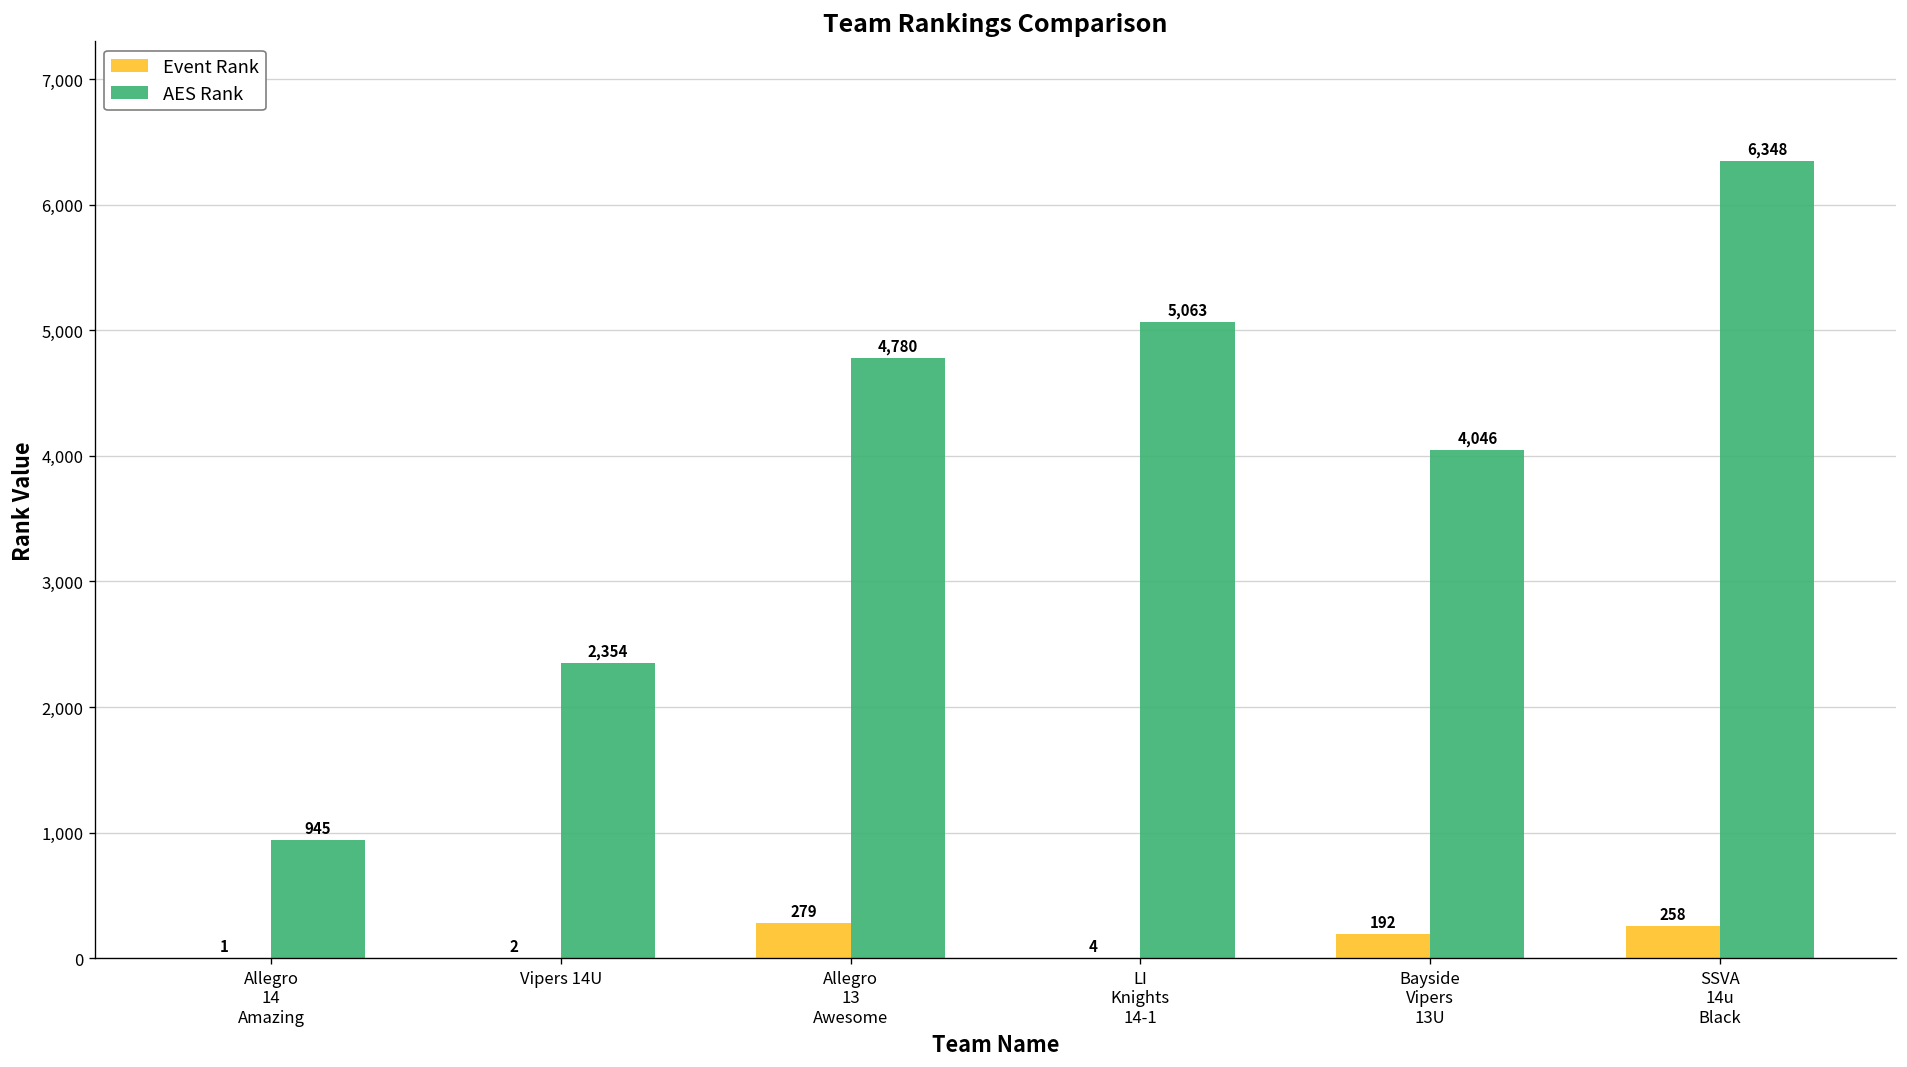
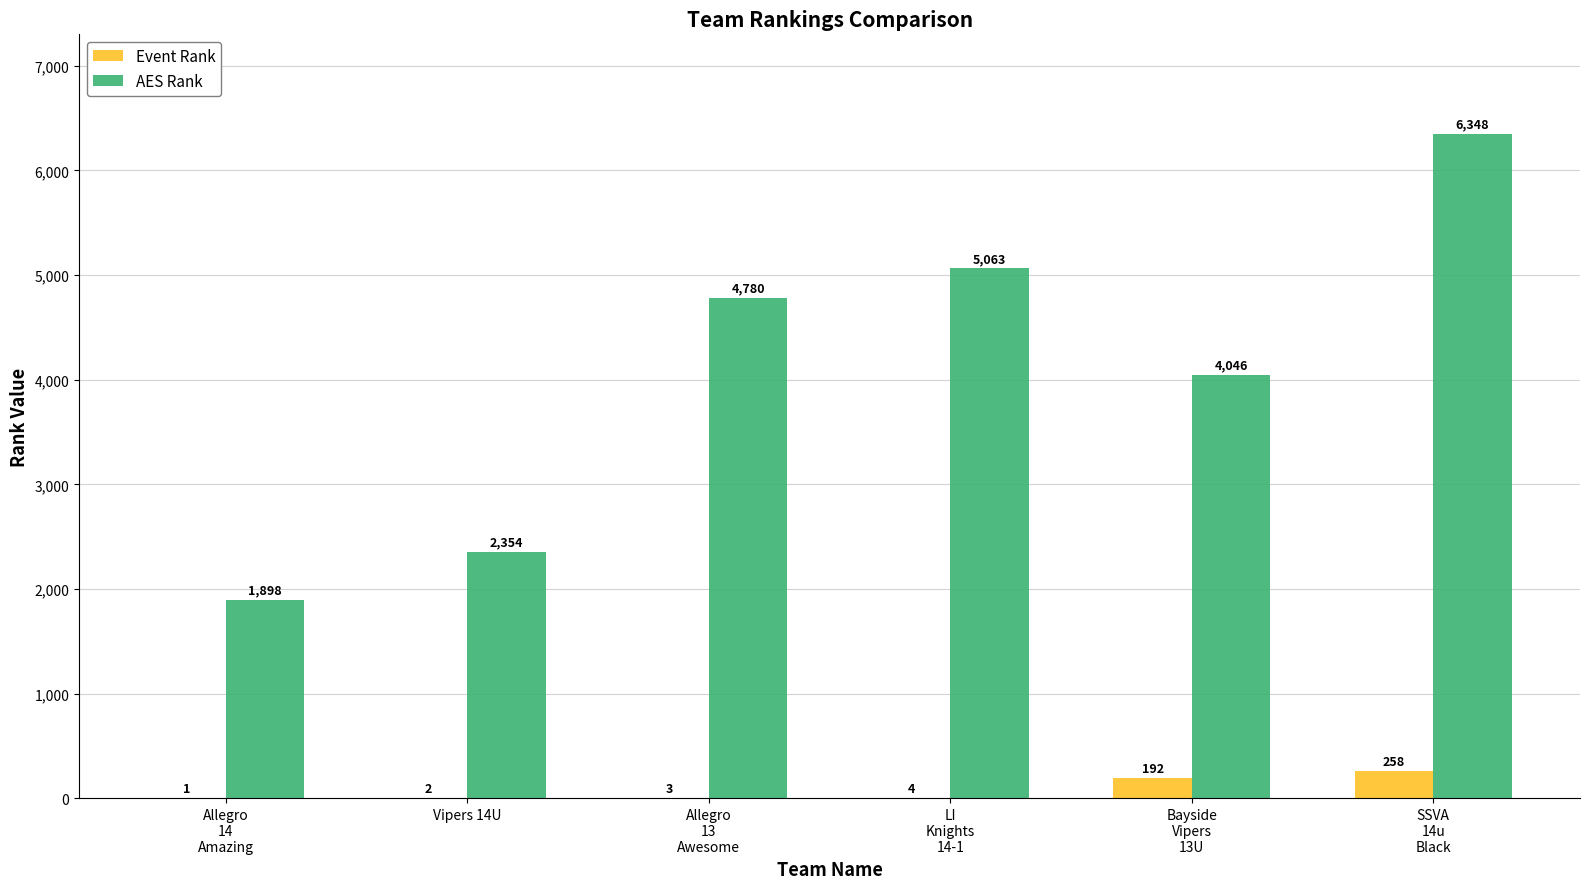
  {
    "Event Rank": {
      "Allegro 14 Amazing": "1",
      "Vipers 14U": "2",
-     "Allegro 13 Awesome": "279",
+     "Allegro 13 Awesome": "3",
      "LI Knights 14-1": "4",
      "Bayside Vipers 13U": "192",
      "SSVA 14u Black": "258"
    },
    "AES Rank": {
-     "Allegro 14 Amazing": "945",
+     "Allegro 14 Amazing": "1,898",
      "Vipers 14U": "2,354",
      "Allegro 13 Awesome": "4,780",
      "LI Knights 14-1": "5,063",
      "Bayside Vipers 13U": "4,046",
      "SSVA 14u Black": "6,348"
    }
  }
